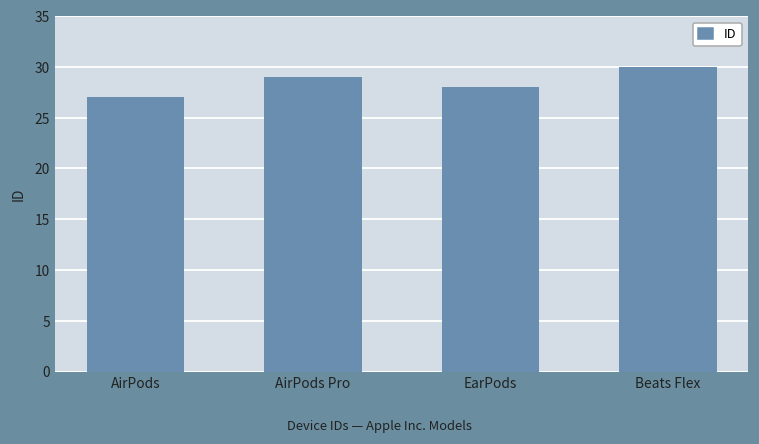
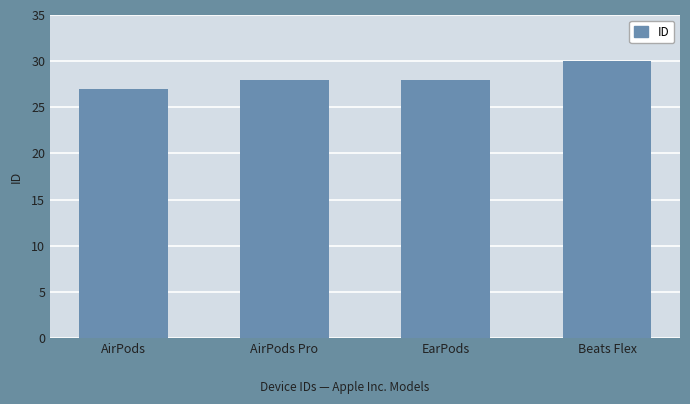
  {
    "AirPods": 27,
-   "AirPods Pro": 29,
+   "AirPods Pro": 28,
    "EarPods": 28,
    "Beats Flex": 30
  }
